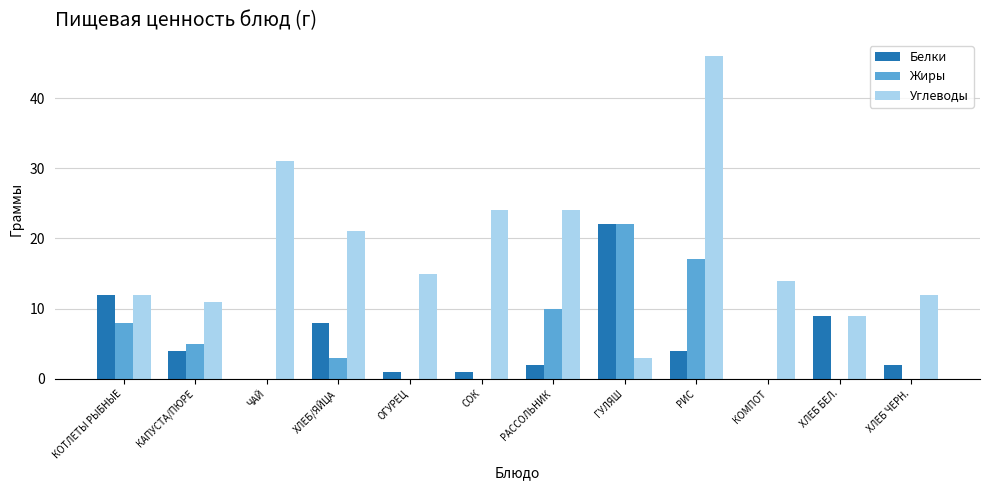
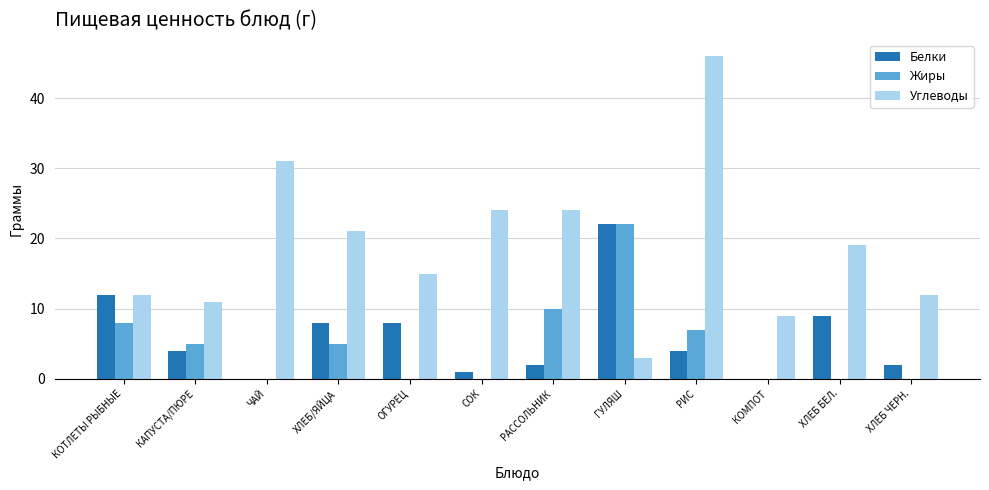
  {
    "Белки": {
      "КОТЛЕТЫ РЫБНЫЕ": 12,
      "КАПУСТА/ПЮРЕ": 4,
      "ЧАЙ": 0,
      "ХЛЕБ/ЯЙЦА": 8,
-     "ОГУРЕЦ": 1,
+     "ОГУРЕЦ": 8,
      "СОК": 1,
      "РАССОЛЬНИК": 2,
      "ГУЛЯШ": 22,
      "РИС": 4,
      "КОМПОТ": 0,
      "ХЛЕБ БЕЛ.": 9,
      "ХЛЕБ ЧЕРН.": 2
    },
    "Жиры": {
      "КОТЛЕТЫ РЫБНЫЕ": 8,
      "КАПУСТА/ПЮРЕ": 5,
      "ЧАЙ": 0,
-     "ХЛЕБ/ЯЙЦА": 3,
+     "ХЛЕБ/ЯЙЦА": 5,
      "ОГУРЕЦ": 0,
      "СОК": 0,
      "РАССОЛЬНИК": 10,
      "ГУЛЯШ": 22,
-     "РИС": 17,
+     "РИС": 7,
      "КОМПОТ": 0,
      "ХЛЕБ БЕЛ.": 0,
      "ХЛЕБ ЧЕРН.": 0
    },
    "Углеводы": {
      "КОТЛЕТЫ РЫБНЫЕ": 12,
      "КАПУСТА/ПЮРЕ": 11,
      "ЧАЙ": 31,
      "ХЛЕБ/ЯЙЦА": 21,
      "ОГУРЕЦ": 15,
      "СОК": 24,
      "РАССОЛЬНИК": 24,
      "ГУЛЯШ": 3,
      "РИС": 46,
-     "КОМПОТ": 14,
-     "ХЛЕБ БЕЛ.": 9,
+     "КОМПОТ": 9,
+     "ХЛЕБ БЕЛ.": 19,
      "ХЛЕБ ЧЕРН.": 12
    }
  }
